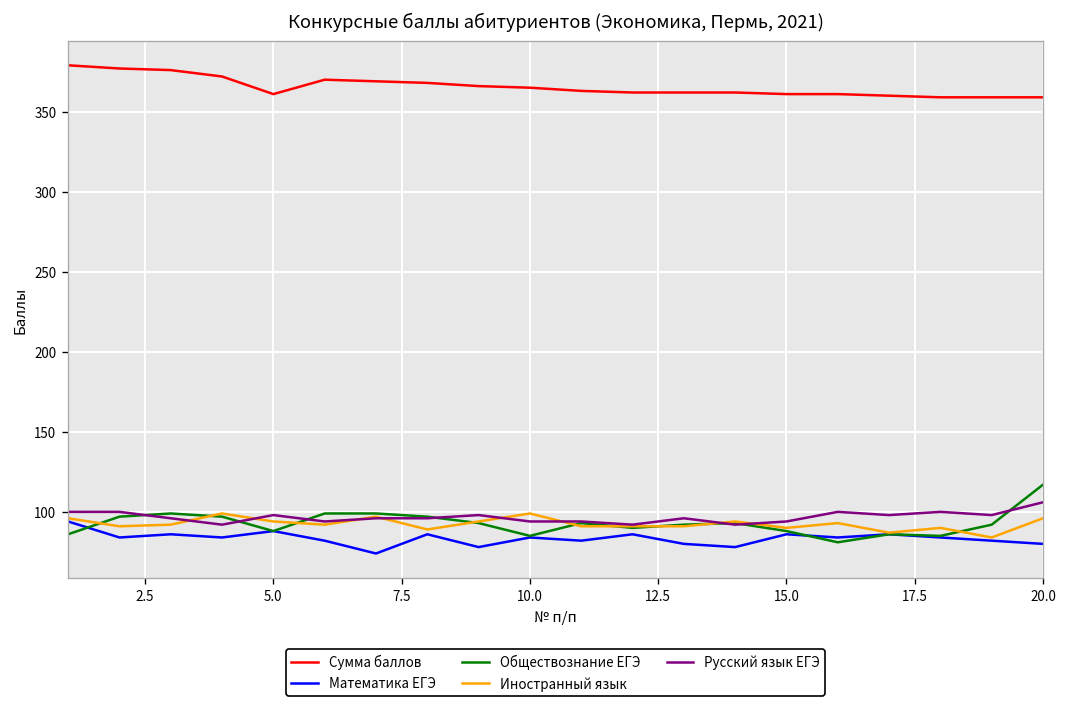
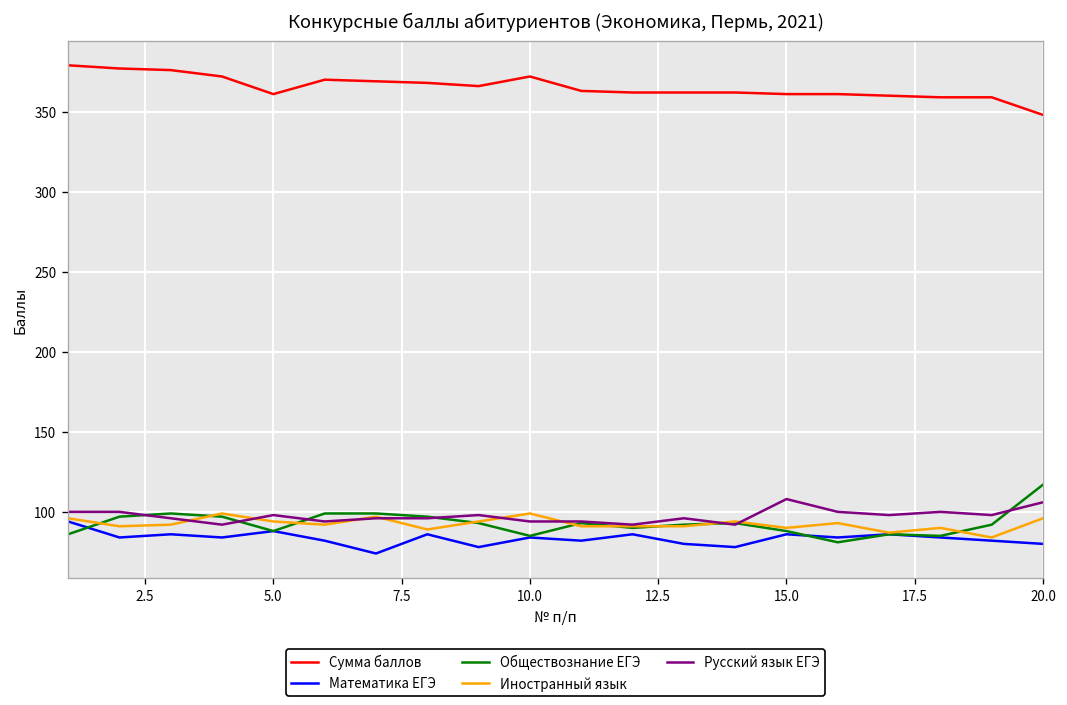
  {
    "Сумма баллов": {
      "5.0": 361,
-     "10.0": 365,
+     "10.0": 372,
      "15.0": 361,
-     "20.0": 359
+     "20.0": 348
    },
    "Математика ЕГЭ": {
      "15.0": 86,
      "20.0": 80
    },
    "Обществознание ЕГЭ": {
      "15.0": 88,
      "20.0": 117
    },
    "Иностранный язык": {
      "5.0": 94,
      "10.0": 99,
      "15.0": 90,
      "20.0": 96
    },
    "Русский язык ЕГЭ": {
      "5.0": 98,
      "10.0": 94,
-     "15.0": 94,
+     "15.0": 108,
      "20.0": 106
    }
  }
